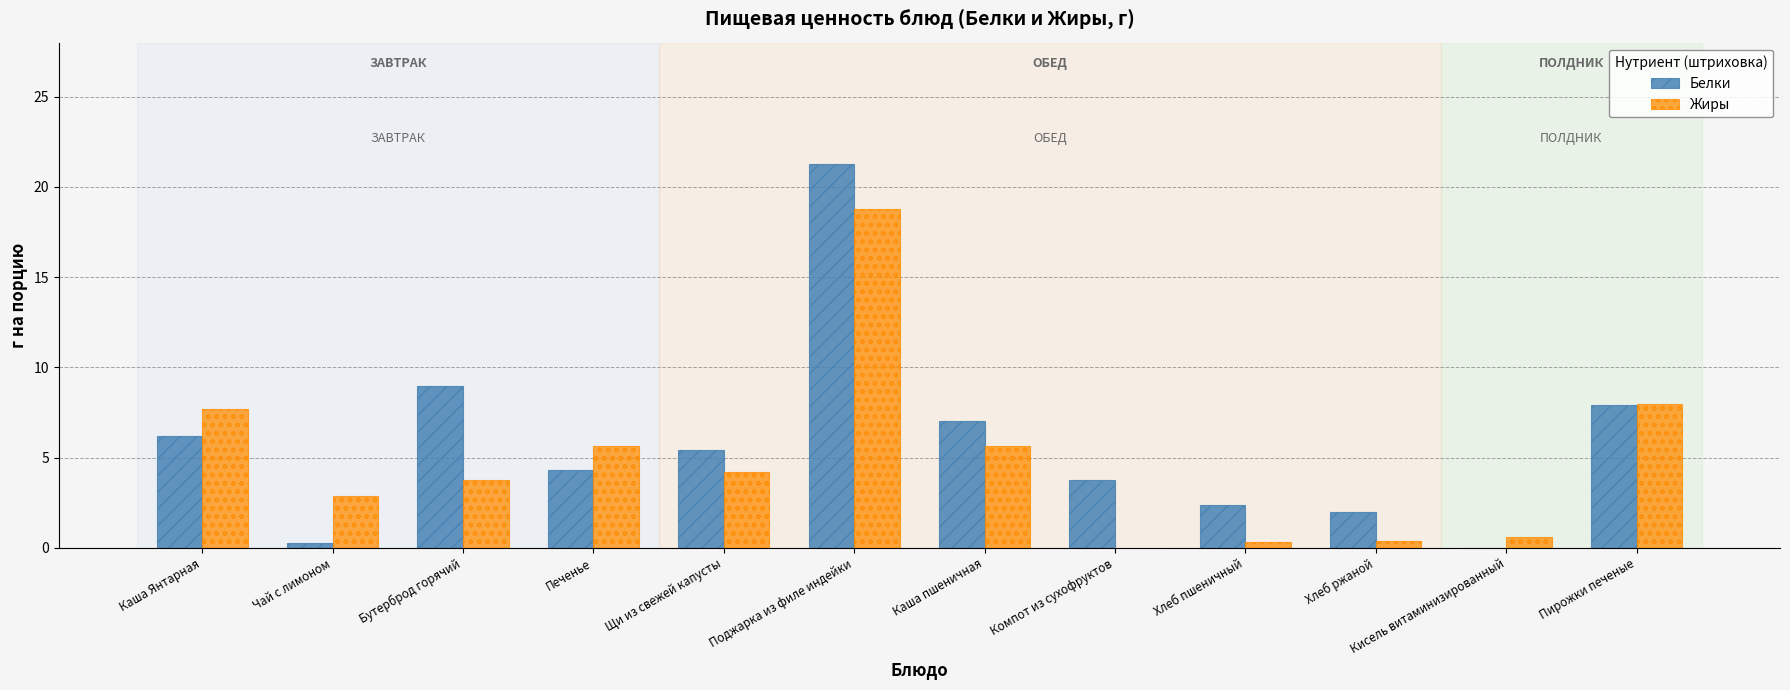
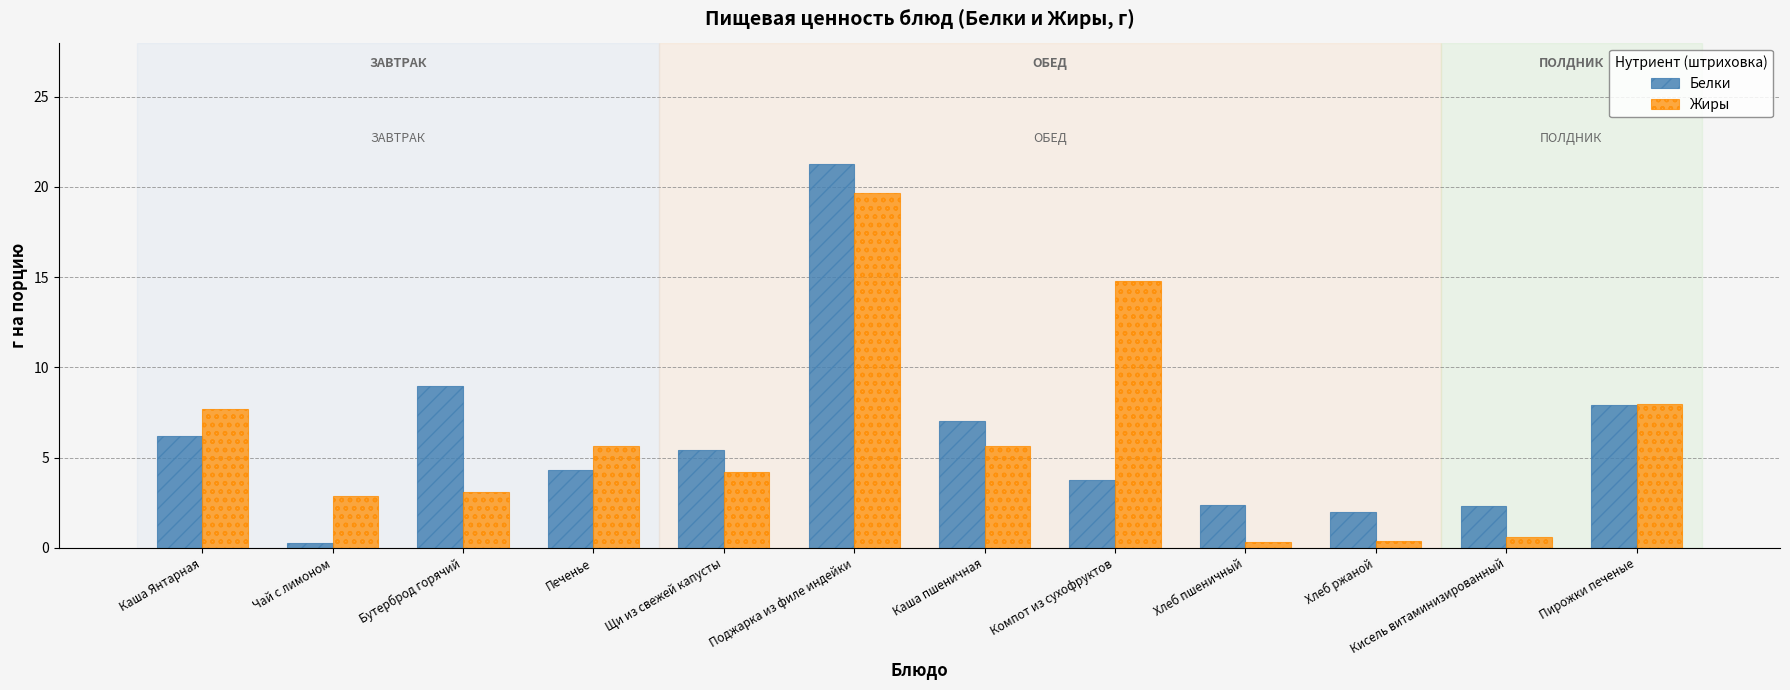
  {
    "Белки": {
      "Каша Янтарная": 6.2,
      "Чай с лимоном": 0.3,
      "Бутерброд горячий": 9.0,
      "Печенье": 4.3,
      "Щи из свежей капусты": 5.4,
      "Поджарка из филе индейки": 21.3,
      "Каша пшеничная": 7.0,
      "Компот из сухофруктов": 3.8,
      "Хлеб пшеничный": 2.4,
      "Хлеб ржаной": 2.0,
-     "Кисель витаминизированный": 0.0,
+     "Кисель витаминизированный": 2.3,
      "Пирожки печеные": 7.9
    },
    "Жиры": {
      "Каша Янтарная": 7.7,
      "Чай с лимоном": 2.9,
-     "Бутерброд горячий": 3.8,
+     "Бутерброд горячий": 3.1,
      "Печенье": 5.7,
      "Щи из свежей капусты": 4.2,
-     "Поджарка из филе индейки": 18.8,
+     "Поджарка из филе индейки": 19.7,
      "Каша пшеничная": 5.6,
-     "Компот из сухофруктов": 0.0,
+     "Компот из сухофруктов": 14.8,
      "Хлеб пшеничный": 0.3,
      "Хлеб ржаной": 0.4,
      "Кисель витаминизированный": 0.6,
      "Пирожки печеные": 8.0
    }
  }
